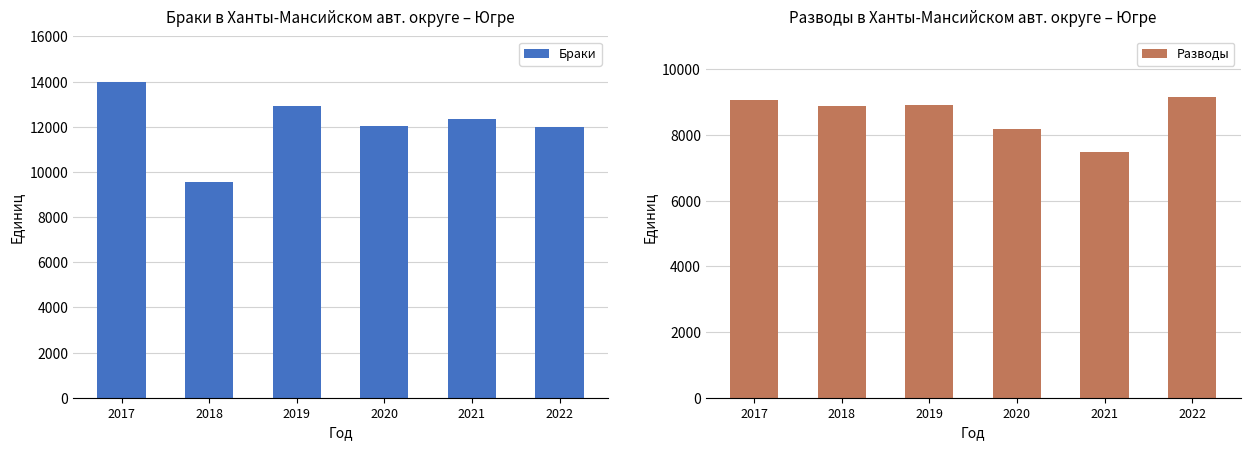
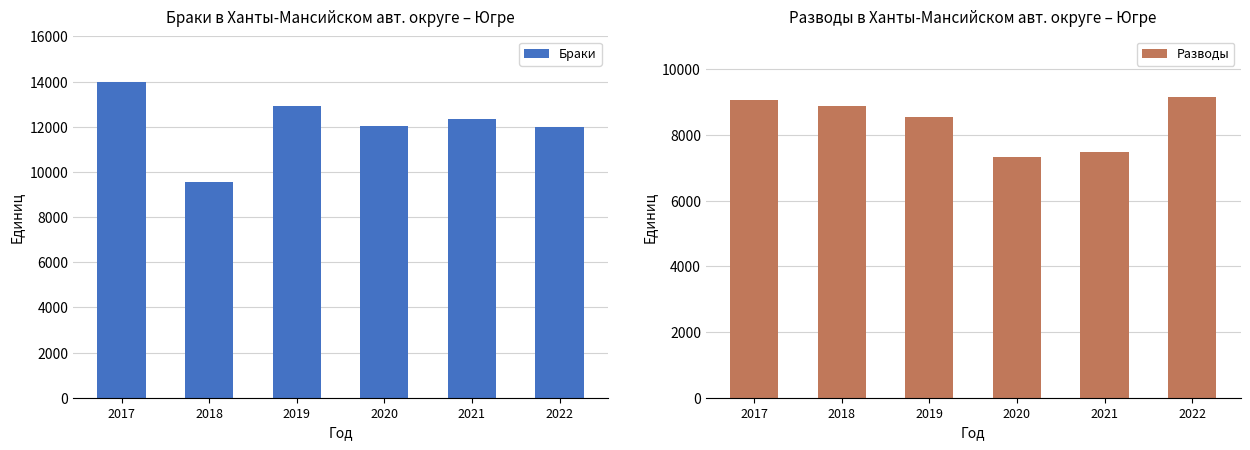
  {
    "Браки в Ханты-Мансийском авт. округе – Югре": {
      "2017": 14000,
      "2018": 9500,
      "2019": 12900,
      "2020": 12000,
      "2021": 12400,
      "2022": 12000
    },
    "Разводы в Ханты-Мансийском авт. округе – Югре": {
      "2017": 9100,
      "2018": 8900,
-     "2019": 8900,
-     "2020": 8200,
+     "2019": 8500,
+     "2020": 7300,
      "2021": 7500,
      "2022": 9100
    }
  }
